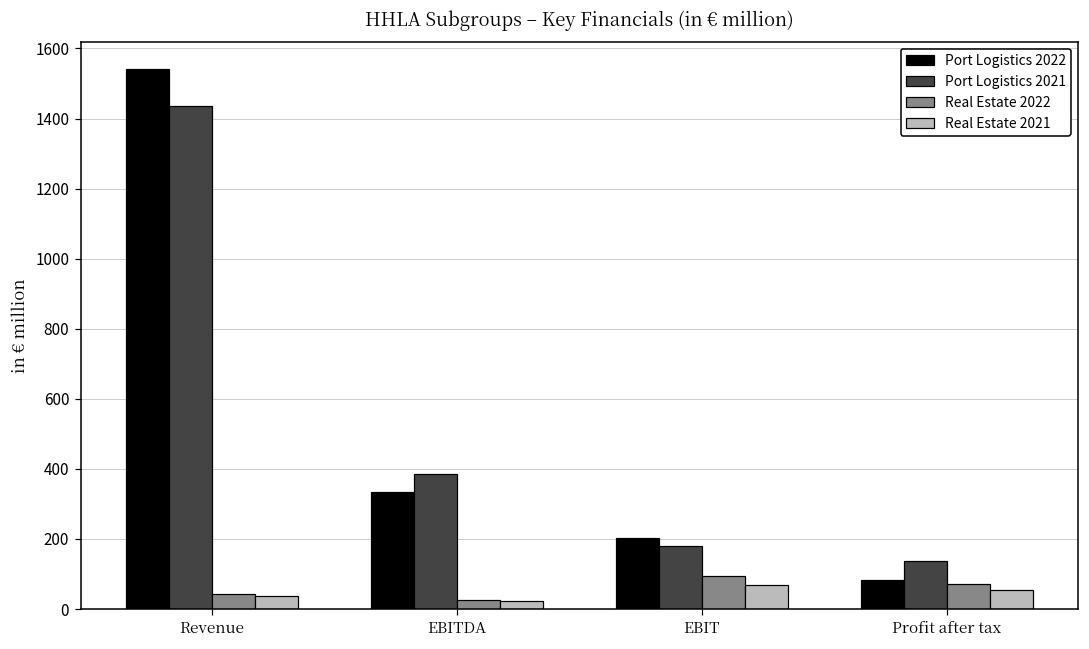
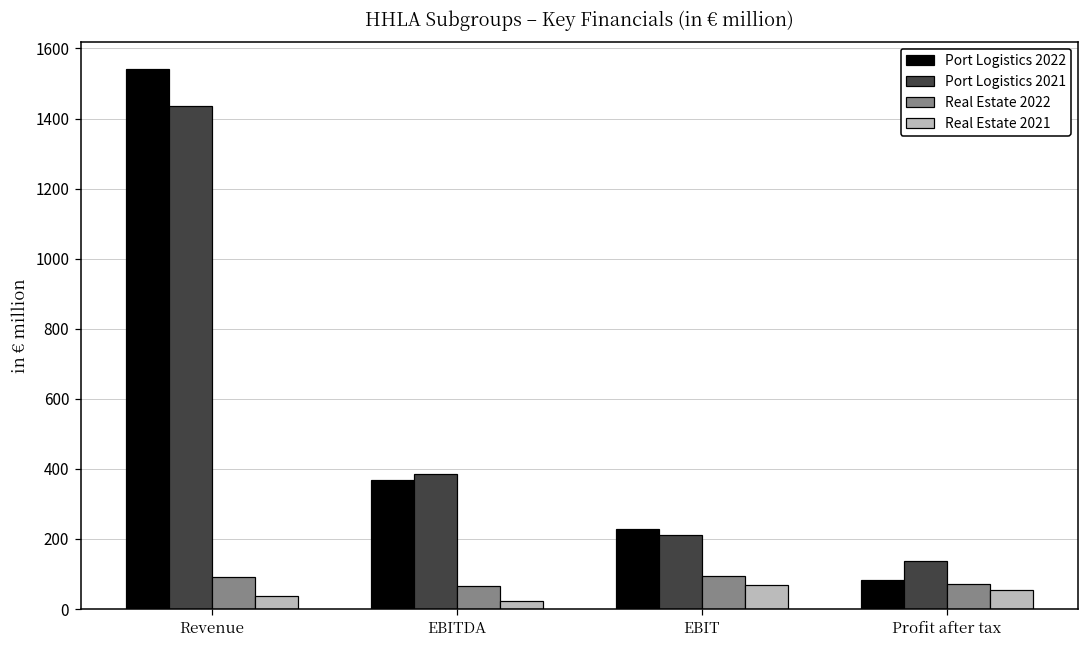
  {
    "Port Logistics 2022": {
      "Revenue": 1540,
-     "EBITDA": 330,
-     "EBIT": 200,
+     "EBITDA": 370,
+     "EBIT": 230,
      "Profit after tax": 80
    },
    "Port Logistics 2021": {
      "Revenue": 1440,
      "EBITDA": 380,
-     "EBIT": 180,
+     "EBIT": 210,
      "Profit after tax": 140
    },
    "Real Estate 2022": {
-     "Revenue": 40,
-     "EBITDA": 30,
+     "Revenue": 90,
+     "EBITDA": 70,
      "EBIT": 90,
      "Profit after tax": 70
    },
    "Real Estate 2021": {
      "Revenue": 40,
      "EBITDA": 20,
      "EBIT": 70,
      "Profit after tax": 50
    }
  }
